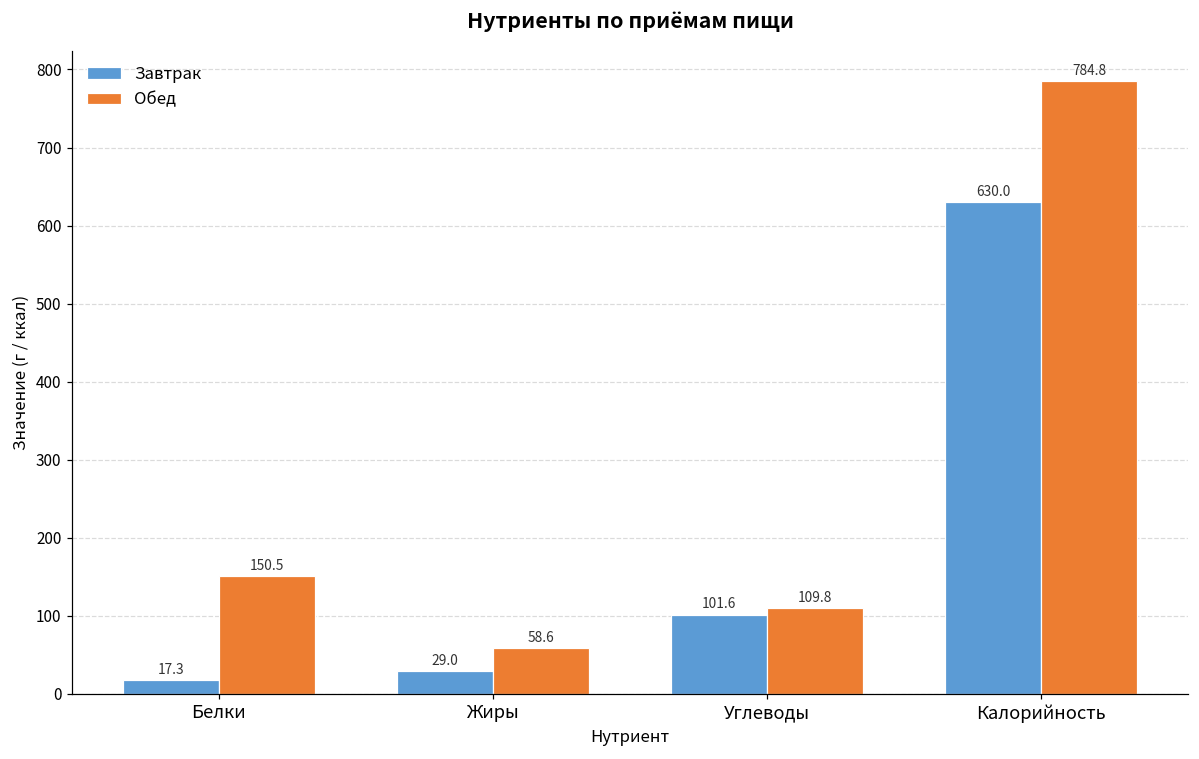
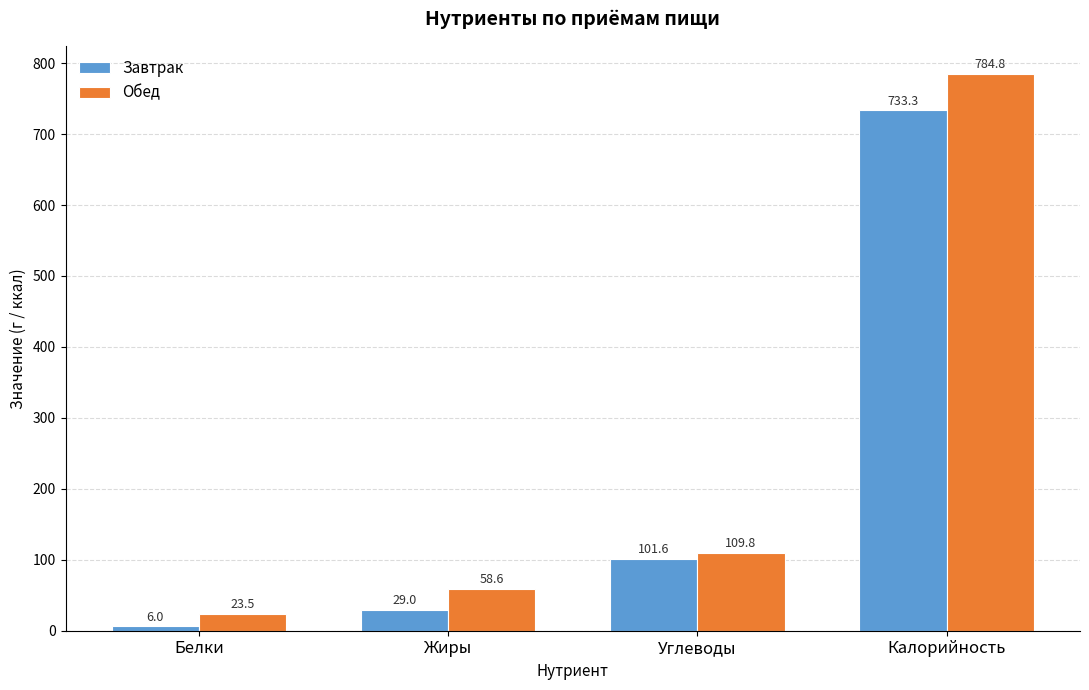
  {
    "Завтрак": {
-     "Белки": 17.3,
+     "Белки": 6.0,
      "Жиры": 29.0,
      "Углеводы": 101.6,
-     "Калорийность": 630.0
+     "Калорийность": 733.3
    },
    "Обед": {
-     "Белки": 150.5,
+     "Белки": 23.5,
      "Жиры": 58.6,
      "Углеводы": 109.8,
      "Калорийность": 784.8
    }
  }
